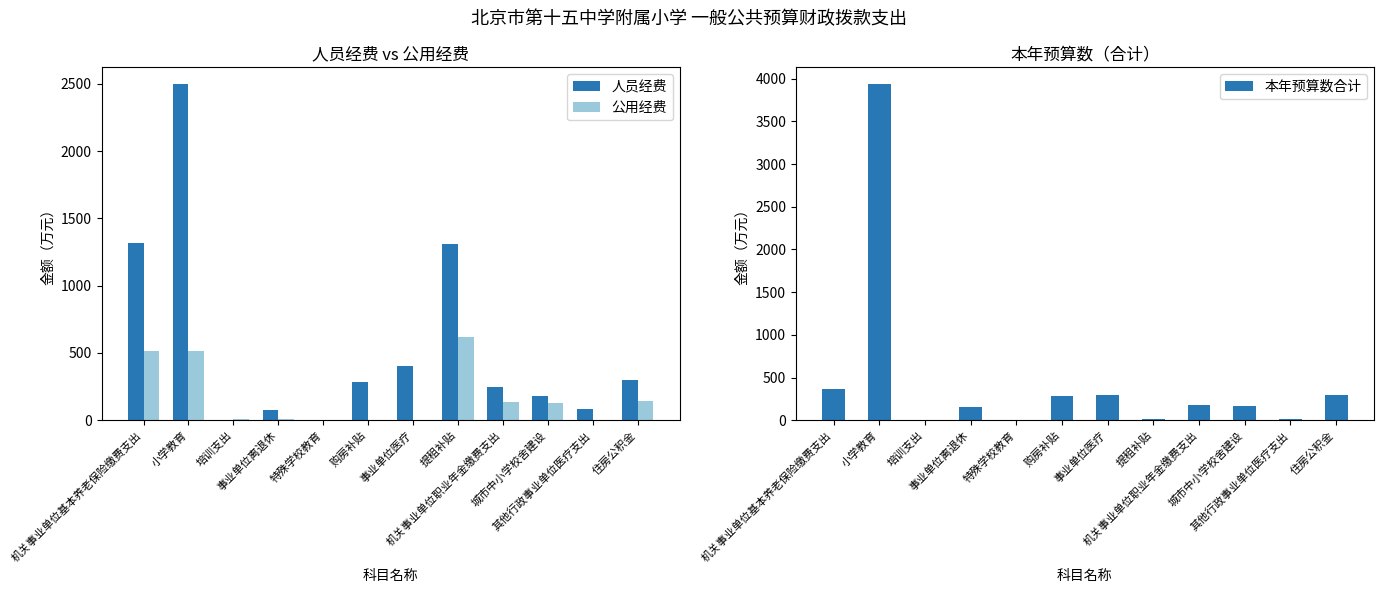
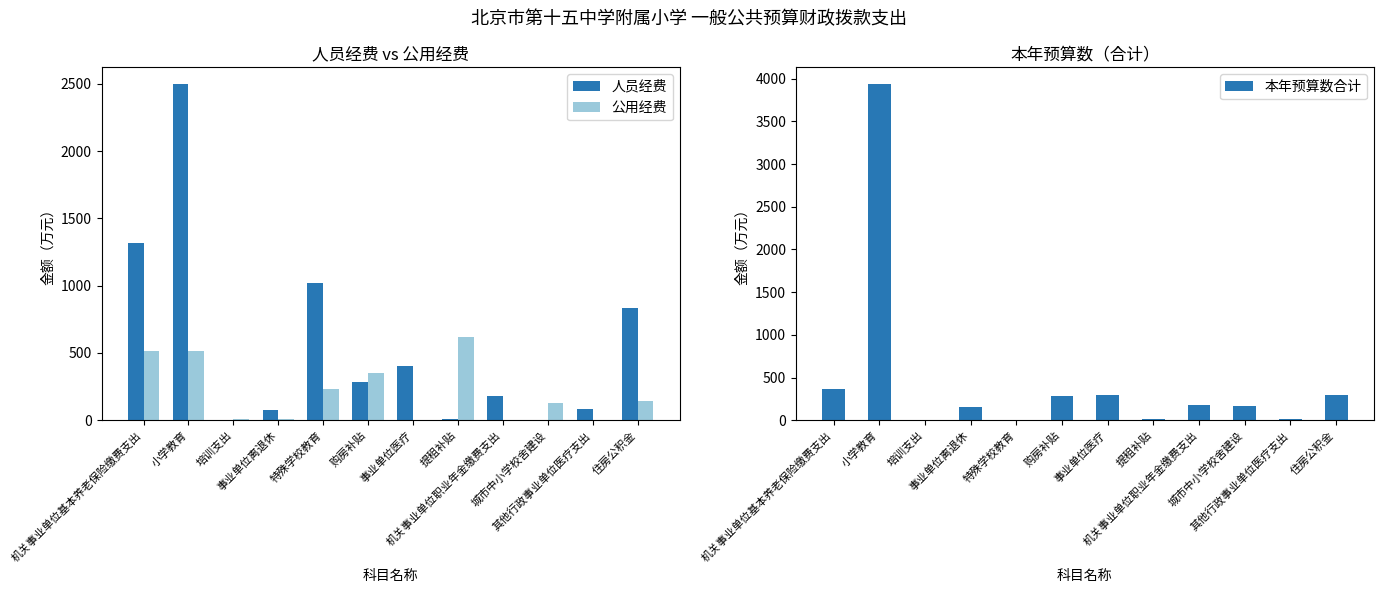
  {
    "人员经费 vs 公用经费": {
      "人员经费": {
        "机关事业单位基本养老保险缴费支出": 1310,
        "小学教育": 2500,
        "培训支出": 0,
        "事业单位离退休": 80,
-       "特殊学校教育": 0,
+       "特殊学校教育": 1020,
        "购房补贴": 280,
        "事业单位医疗": 400,
-       "提租补贴": 1310,
-       "机关事业单位职业年金缴费支出": 250,
-       "城市中小学校舍建设": 180,
+       "提租补贴": 10,
+       "机关事业单位职业年金缴费支出": 180,
+       "城市中小学校舍建设": 0,
        "其他行政事业单位医疗支出": 80,
-       "住房公积金": 300
+       "住房公积金": 830
      },
      "公用经费": {
        "机关事业单位基本养老保险缴费支出": 520,
        "小学教育": 510,
-       "特殊学校教育": 0,
-       "购房补贴": 0,
+       "特殊学校教育": 230,
+       "购房补贴": 350,
        "事业单位医疗": 0,
        "提租补贴": 620,
-       "机关事业单位职业年金缴费支出": 130,
+       "机关事业单位职业年金缴费支出": 0,
        "城市中小学校舍建设": 130,
        "其他行政事业单位医疗支出": 0,
        "住房公积金": 140
      }
    },
    "本年预算数（合计）": {
      "机关事业单位基本养老保险缴费支出": 400,
      "小学教育": 3900,
      "事业单位离退休": 200,
      "购房补贴": 300,
      "事业单位医疗": 300,
      "机关事业单位职业年金缴费支出": 200,
      "城市中小学校舍建设": 200,
      "住房公积金": 300
    }
  }
